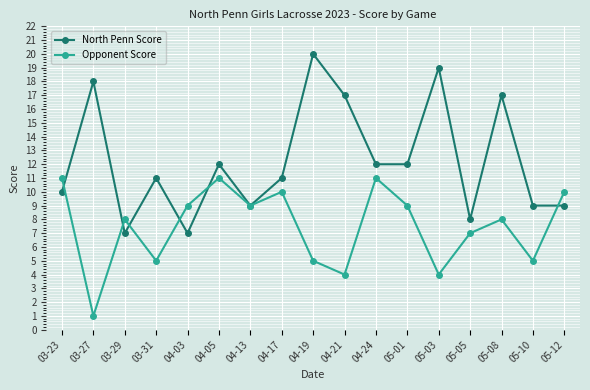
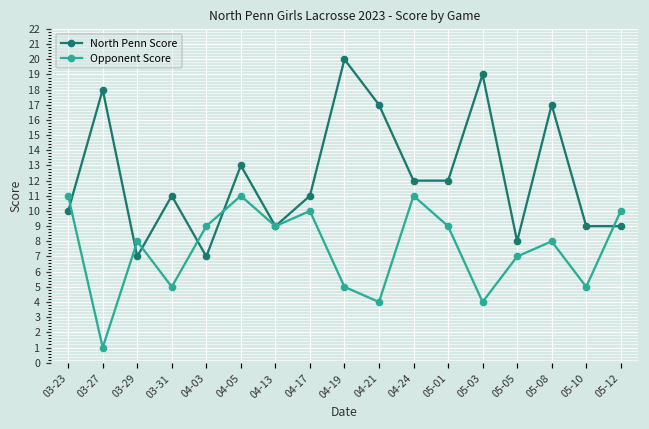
  {
    "North Penn Score": {
      "03-23": 10,
      "03-27": 18,
      "03-29": 7,
      "03-31": 11,
      "04-03": 7,
-     "04-05": 12,
+     "04-05": 13,
      "04-17": 11,
      "04-19": 20,
      "04-21": 17,
      "04-24": 12,
      "05-01": 12,
      "05-03": 19,
      "05-05": 8,
      "05-08": 17,
      "05-10": 9,
      "05-12": 9
    },
    "Opponent Score": {
      "03-23": 11,
      "03-27": 1,
      "03-29": 8,
      "03-31": 5,
      "04-03": 9,
      "04-05": 11,
      "04-17": 10,
      "04-19": 5,
      "04-21": 4,
      "04-24": 11,
      "05-01": 9,
      "05-03": 4,
      "05-05": 7,
      "05-08": 8,
      "05-10": 5,
      "05-12": 10
    }
  }
